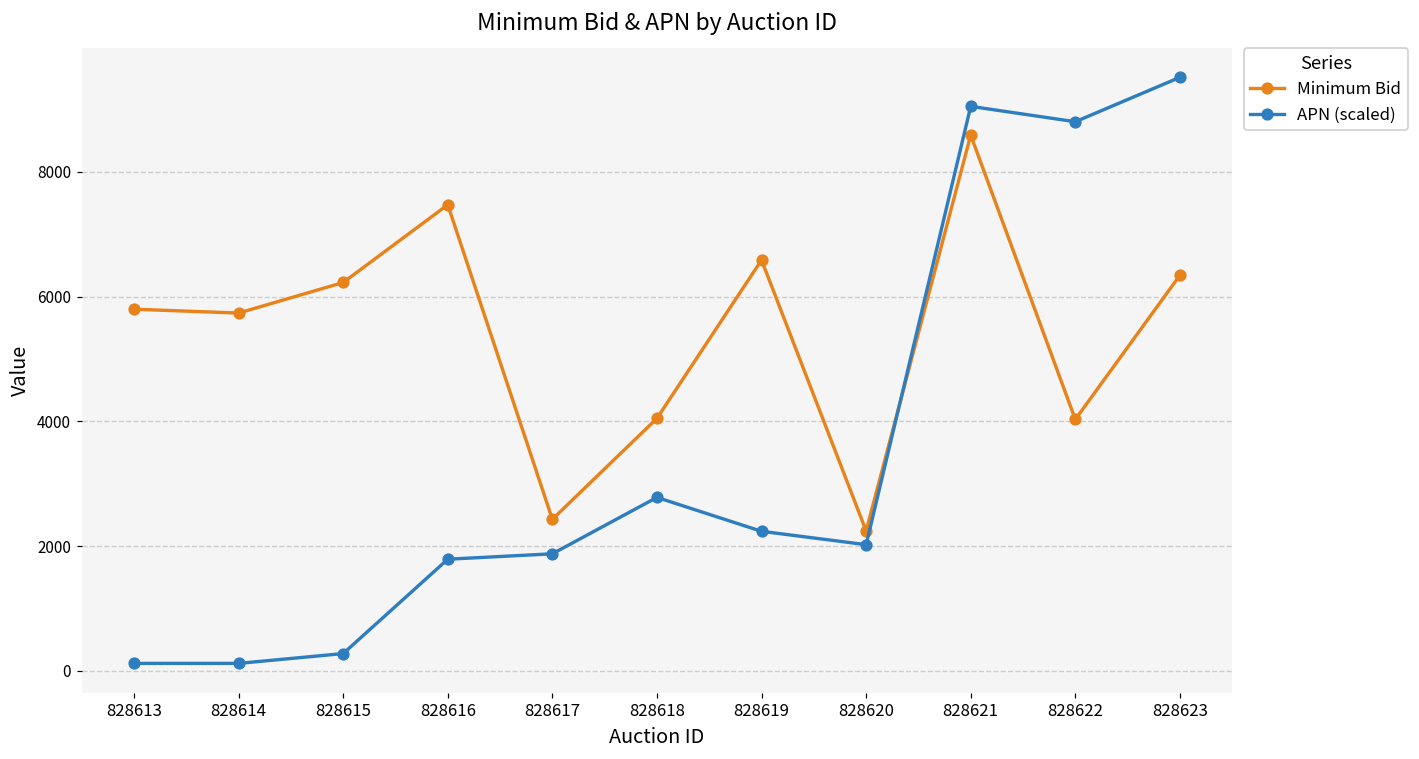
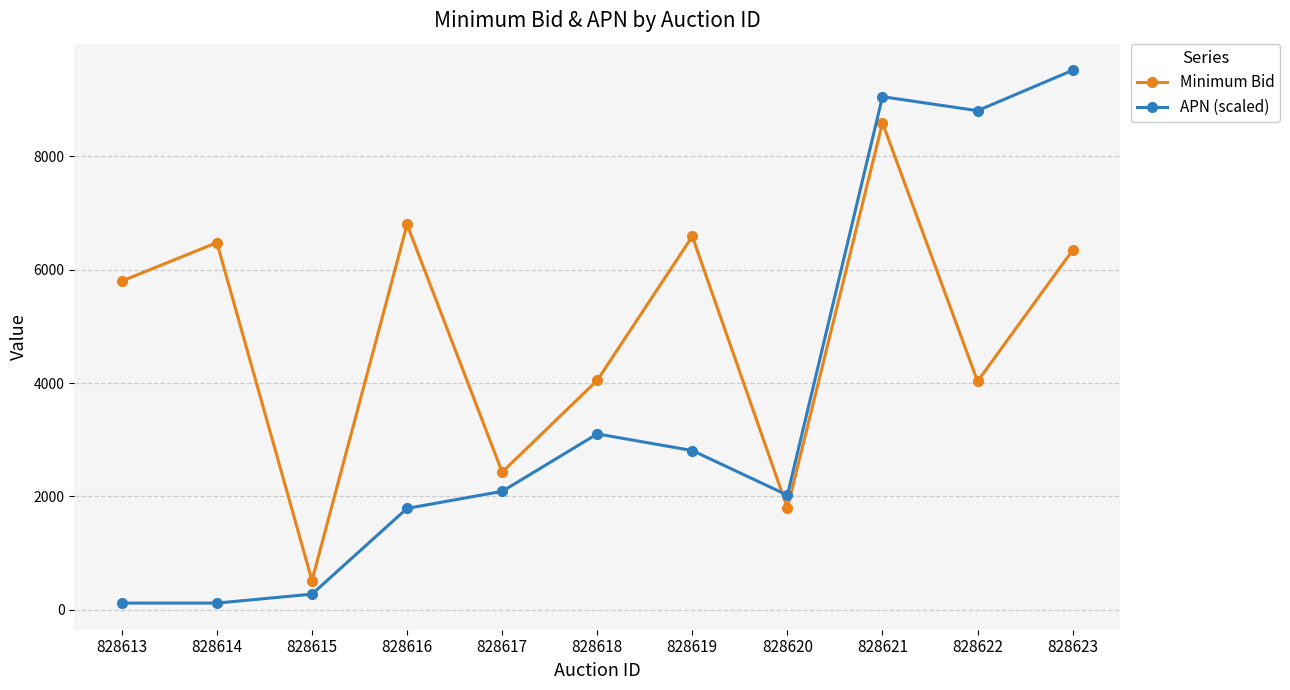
  {
    "Minimum Bid": {
      "828613": 5800,
-     "828614": 5700,
-     "828615": 6200,
-     "828616": 7500,
+     "828614": 6500,
+     "828615": 500,
+     "828616": 6800,
      "828617": 2400,
      "828618": 4000,
      "828619": 6600,
-     "828620": 2200,
+     "828620": 1800,
      "828621": 8600,
      "828622": 4000,
      "828623": 6300
    },
    "APN (scaled)": {
      "828613": 100,
      "828614": 100,
      "828615": 300,
      "828616": 1800,
-     "828617": 1900,
-     "828618": 2800,
-     "828619": 2200,
+     "828617": 2100,
+     "828618": 3100,
+     "828619": 2800,
      "828620": 2000,
      "828621": 9000,
      "828622": 8800,
      "828623": 9500
    }
  }
